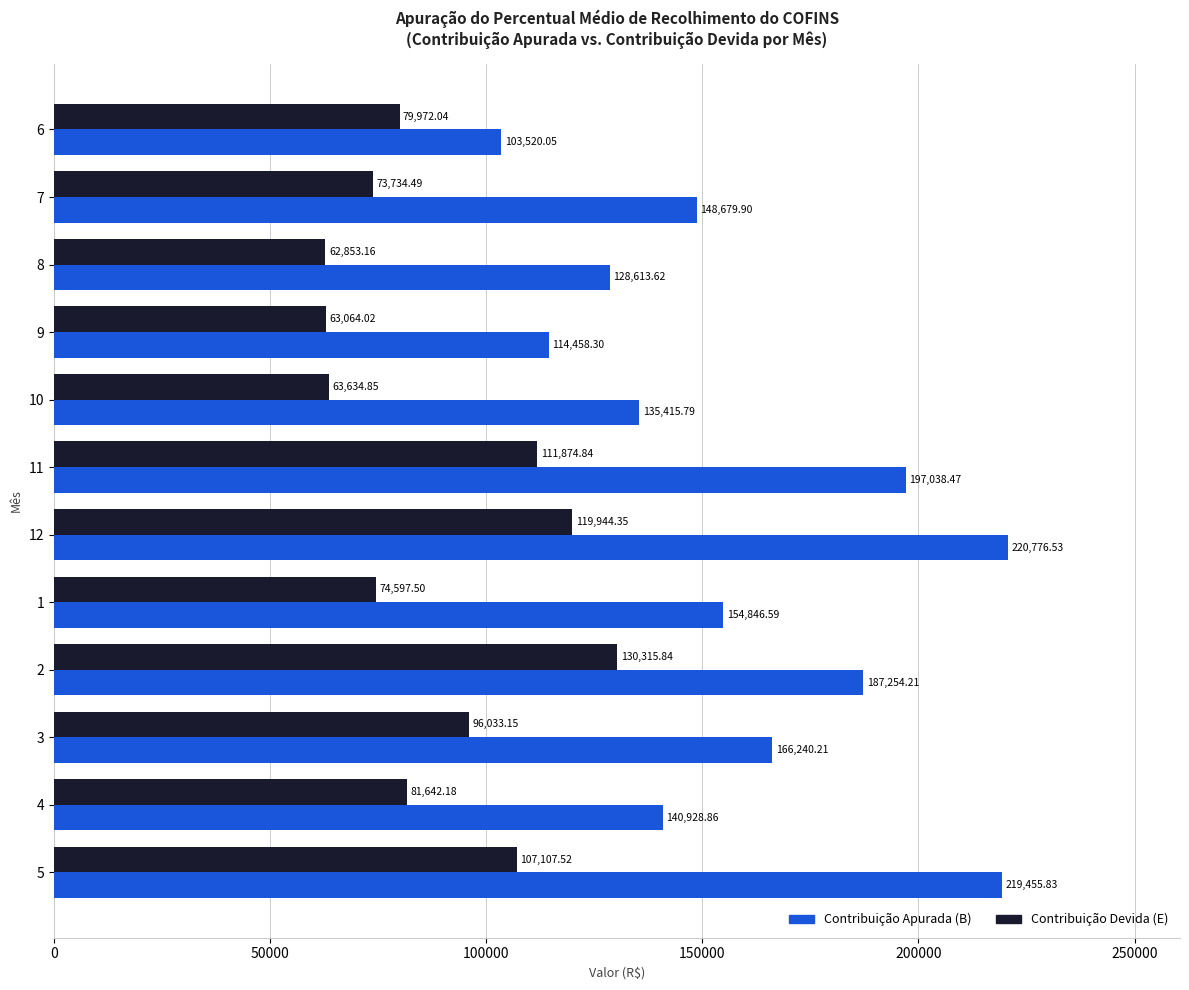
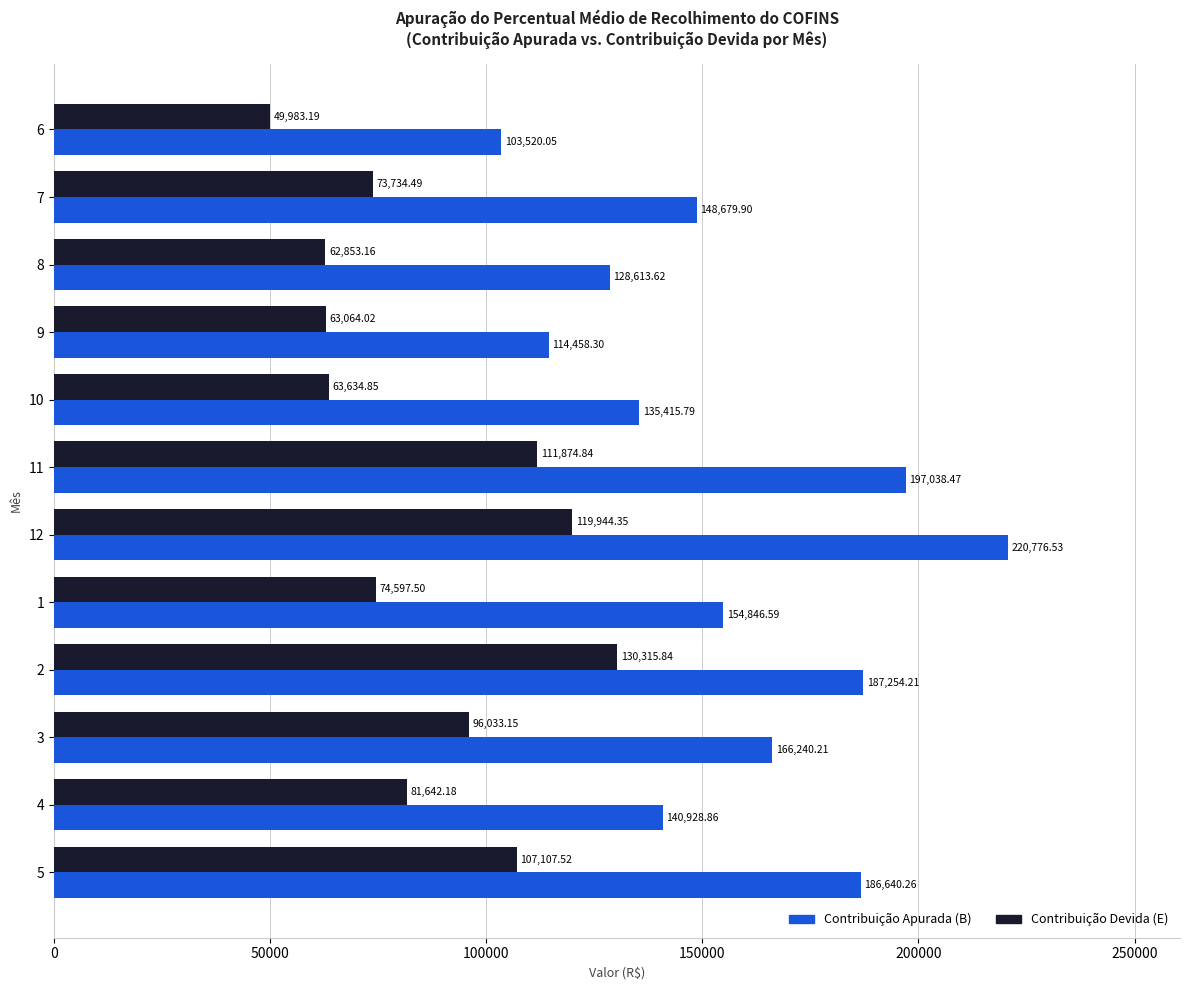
  {
    "Contribuição Apurada (B)": {
      "6": "103,520.05",
      "7": "148,679.90",
      "8": "128,613.62",
      "9": "114,458.30",
      "10": "135,415.79",
      "11": "197,038.47",
      "12": "220,776.53",
      "1": "154,846.59",
      "2": "187,254.21",
      "3": "166,240.21",
      "4": "140,928.86",
-     "5": "219,455.83"
+     "5": "186,640.26"
    },
    "Contribuição Devida (E)": {
-     "6": "79,972.04",
+     "6": "49,983.19",
      "7": "73,734.49",
      "8": "62,853.16",
      "9": "63,064.02",
      "10": "63,634.85",
      "11": "111,874.84",
      "12": "119,944.35",
      "1": "74,597.50",
      "2": "130,315.84",
      "3": "96,033.15",
      "4": "81,642.18",
      "5": "107,107.52"
    }
  }
